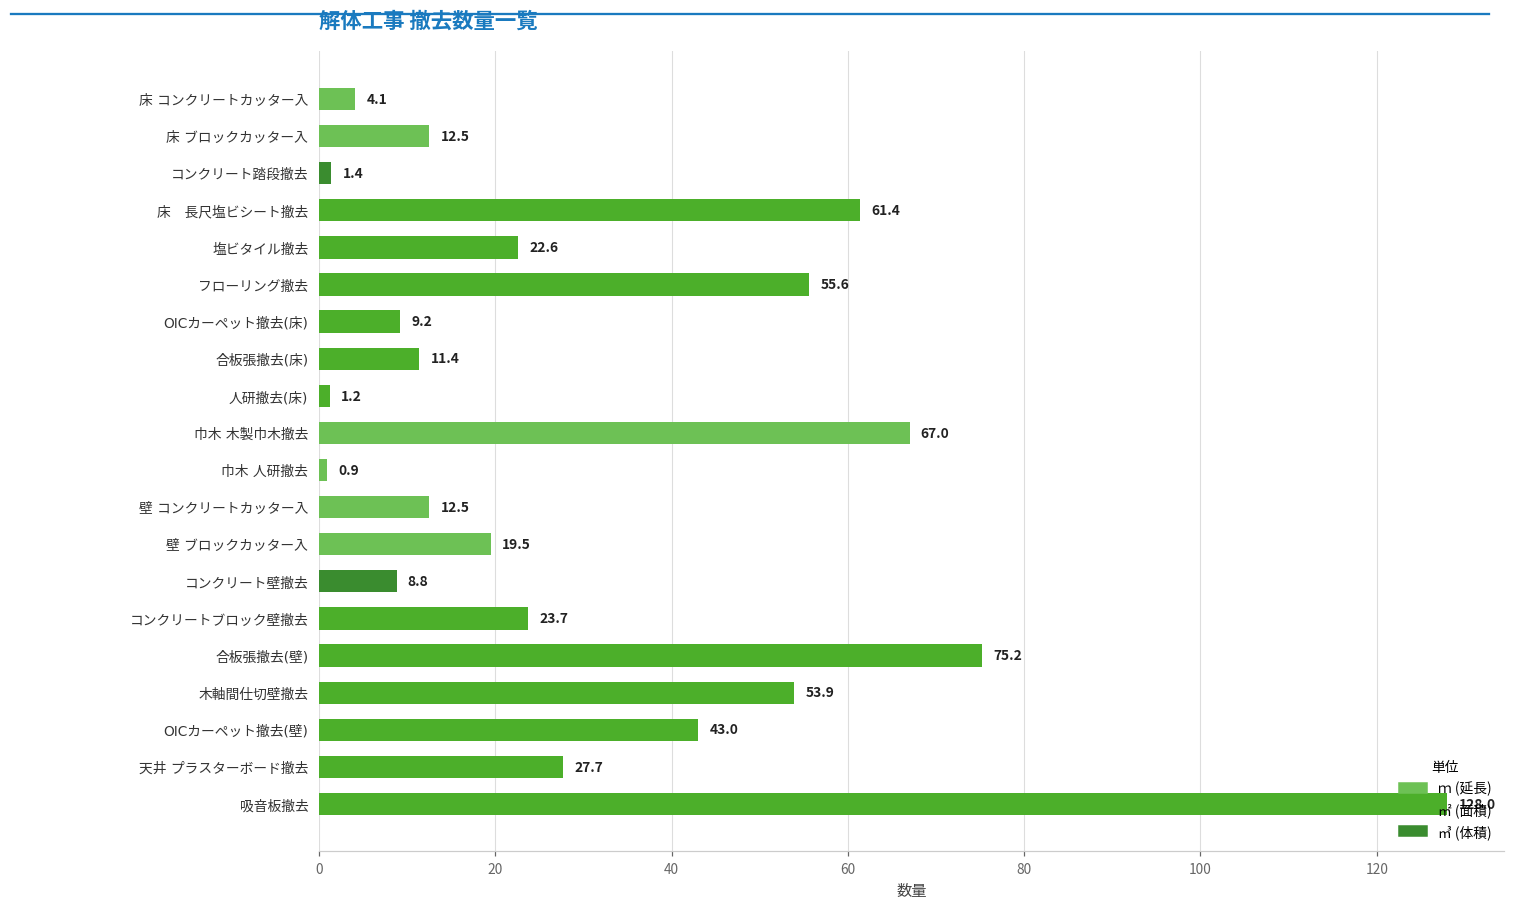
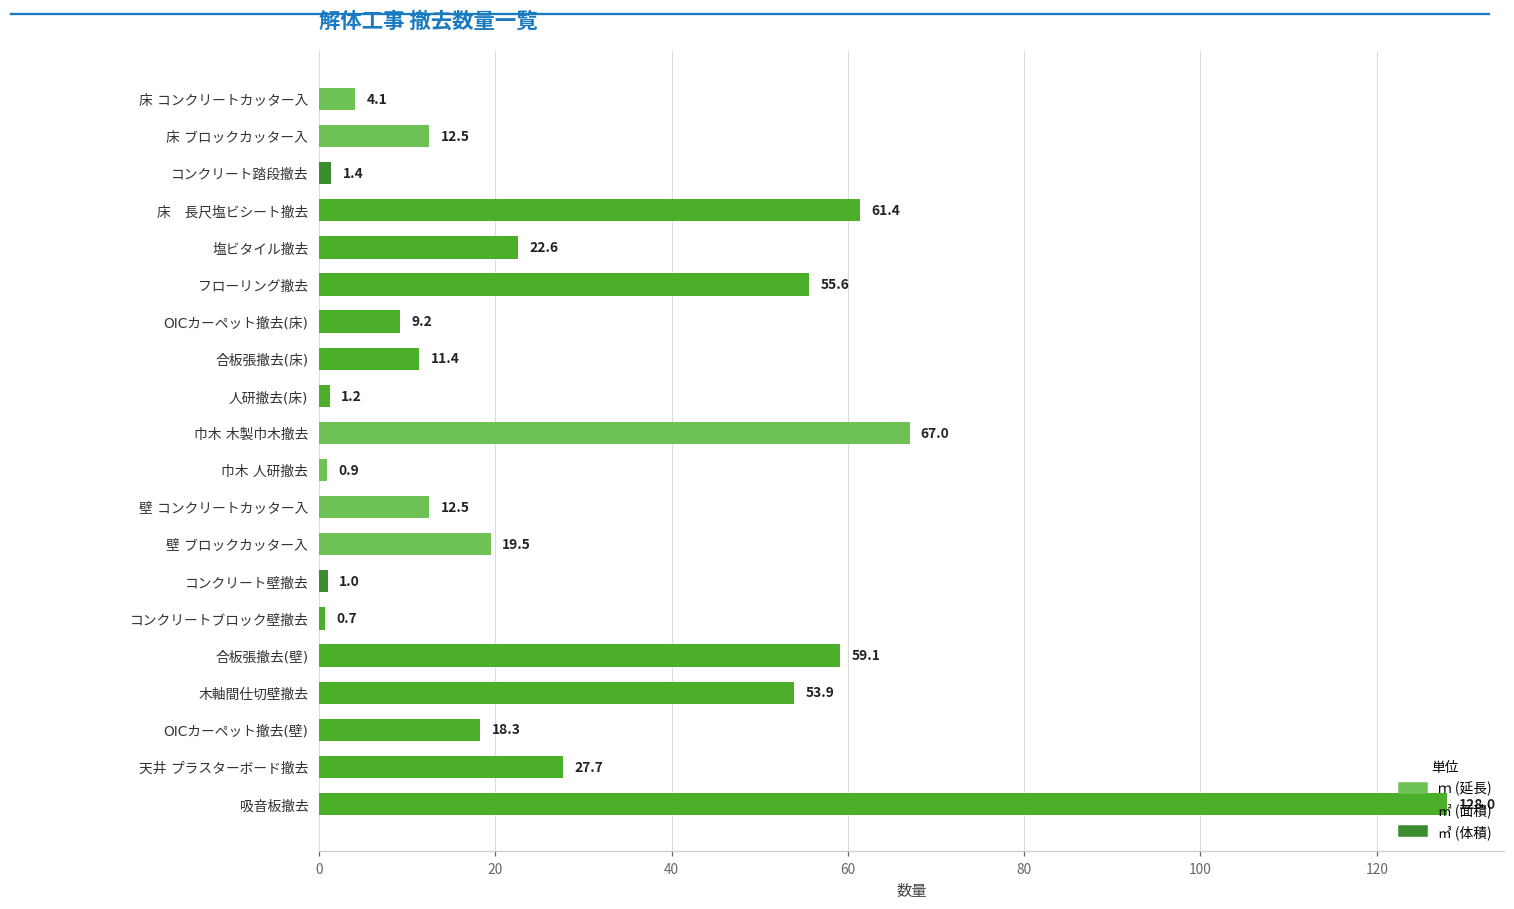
  {
    "床 コンクリートカッター入": 4.1,
    "床 ブロックカッター入": 12.5,
    "コンクリート踏段撤去": 1.4,
    "床 長尺塩ビシート撤去": 61.4,
    "塩ビタイル撤去": 22.6,
    "フローリング撤去": 55.6,
    "OICカーペット撤去(床)": 9.2,
    "合板張撤去(床)": 11.4,
    "人研撤去(床)": 1.2,
    "巾木 木製巾木撤去": 67.0,
    "巾木 人研撤去": 0.9,
    "壁 コンクリートカッター入": 12.5,
    "壁 ブロックカッター入": 19.5,
-   "コンクリート壁撤去": 8.8,
-   "コンクリートブロック壁撤去": 23.7,
-   "合板張撤去(壁)": 75.2,
+   "コンクリート壁撤去": 1.0,
+   "コンクリートブロック壁撤去": 0.7,
+   "合板張撤去(壁)": 59.1,
    "木軸間仕切壁撤去": 53.9,
-   "OICカーペット撤去(壁)": 43.0,
+   "OICカーペット撤去(壁)": 18.3,
    "天井 プラスターボード撤去": 27.7,
    "吸音板撤去": 128.0
  }
